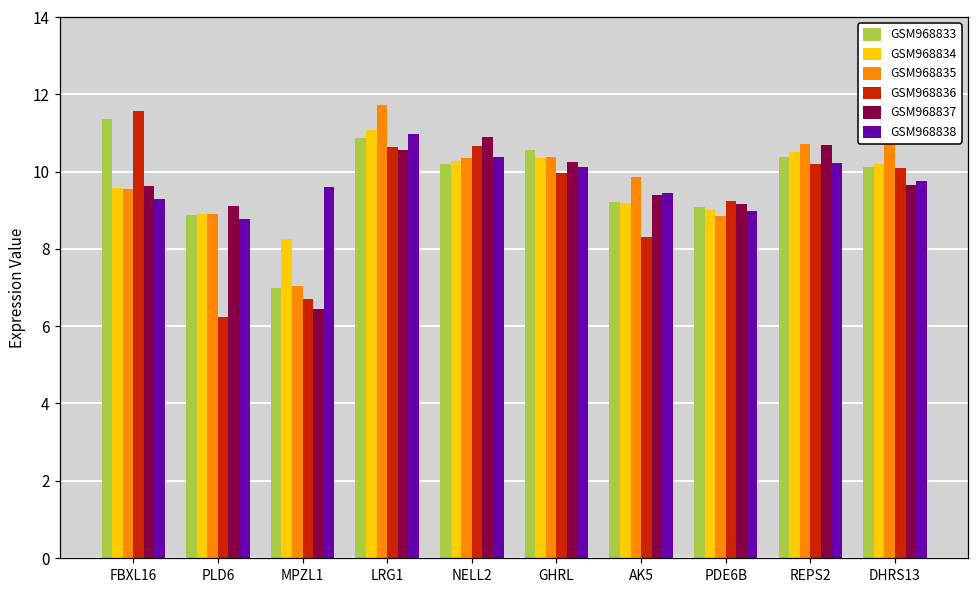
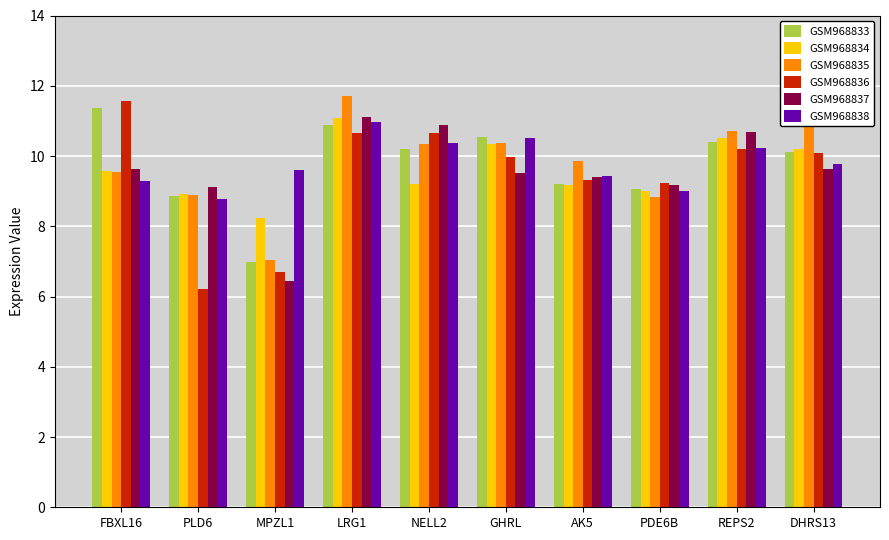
  {
    "GSM968833": {
      "FBXL16": 11.4,
      "PLD6": 8.9,
      "MPZL1": 7.0,
      "LRG1": 10.9,
      "NELL2": 10.2,
      "GHRL": 10.6,
      "AK5": 9.2,
      "PDE6B": 9.1,
      "REPS2": 10.4,
      "DHRS13": 10.1
    },
    "GSM968834": {
      "FBXL16": 9.6,
      "PLD6": 8.9,
      "MPZL1": 8.2,
      "LRG1": 11.1,
-     "NELL2": 10.3,
+     "NELL2": 9.2,
      "GHRL": 10.3,
      "AK5": 9.2,
      "PDE6B": 9.0,
      "REPS2": 10.5,
      "DHRS13": 10.2
    },
    "GSM968835": {
      "FBXL16": 9.6,
      "PLD6": 8.9,
      "MPZL1": 7.0,
      "LRG1": 11.7,
      "NELL2": 10.4,
      "GHRL": 10.4,
      "AK5": 9.9,
      "PDE6B": 8.8,
      "REPS2": 10.7
    },
    "GSM968836": {
      "FBXL16": 11.6,
      "PLD6": 6.2,
      "MPZL1": 6.7,
      "LRG1": 10.6,
      "NELL2": 10.7,
      "GHRL": 10.0,
-     "AK5": 8.3,
+     "AK5": 9.3,
      "PDE6B": 9.2,
      "REPS2": 10.2,
      "DHRS13": 10.1
    },
    "GSM968837": {
      "FBXL16": 9.6,
      "PLD6": 9.1,
      "MPZL1": 6.4,
-     "LRG1": 10.6,
+     "LRG1": 11.1,
      "NELL2": 10.9,
-     "GHRL": 10.2,
+     "GHRL": 9.5,
      "AK5": 9.4,
      "PDE6B": 9.2,
      "REPS2": 10.7,
      "DHRS13": 9.6
    },
    "GSM968838": {
      "FBXL16": 9.3,
      "PLD6": 8.8,
      "MPZL1": 9.6,
      "LRG1": 11.0,
      "NELL2": 10.4,
-     "GHRL": 10.1,
+     "GHRL": 10.5,
      "AK5": 9.4,
      "PDE6B": 9.0,
      "REPS2": 10.2,
      "DHRS13": 9.8
    }
  }
